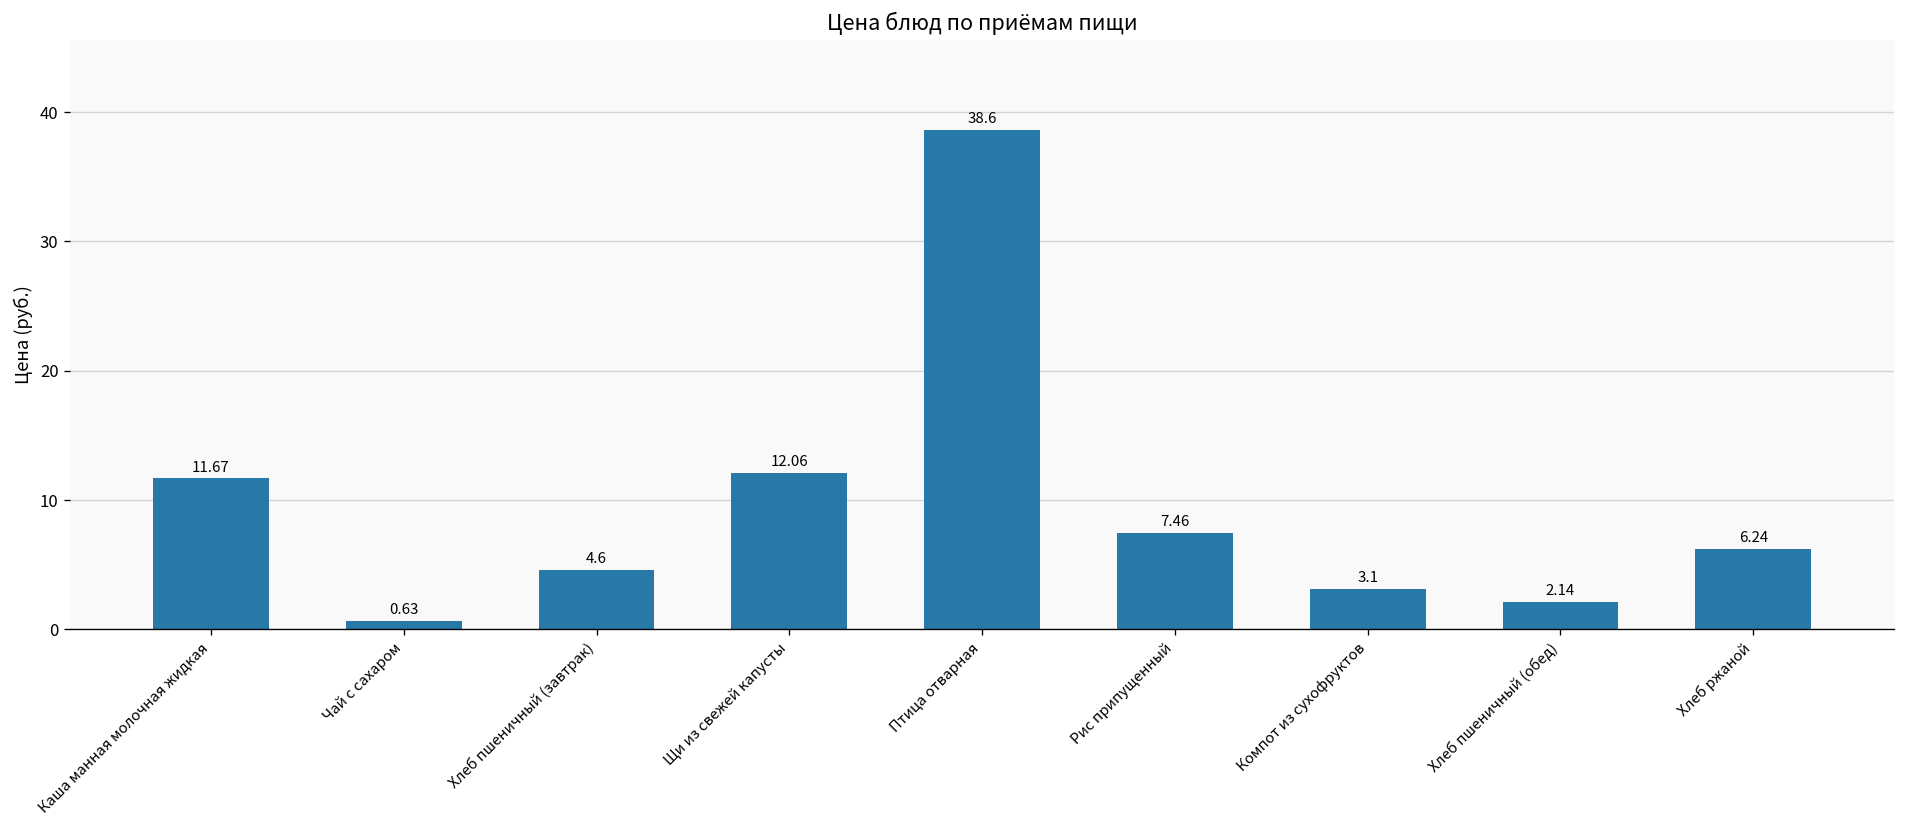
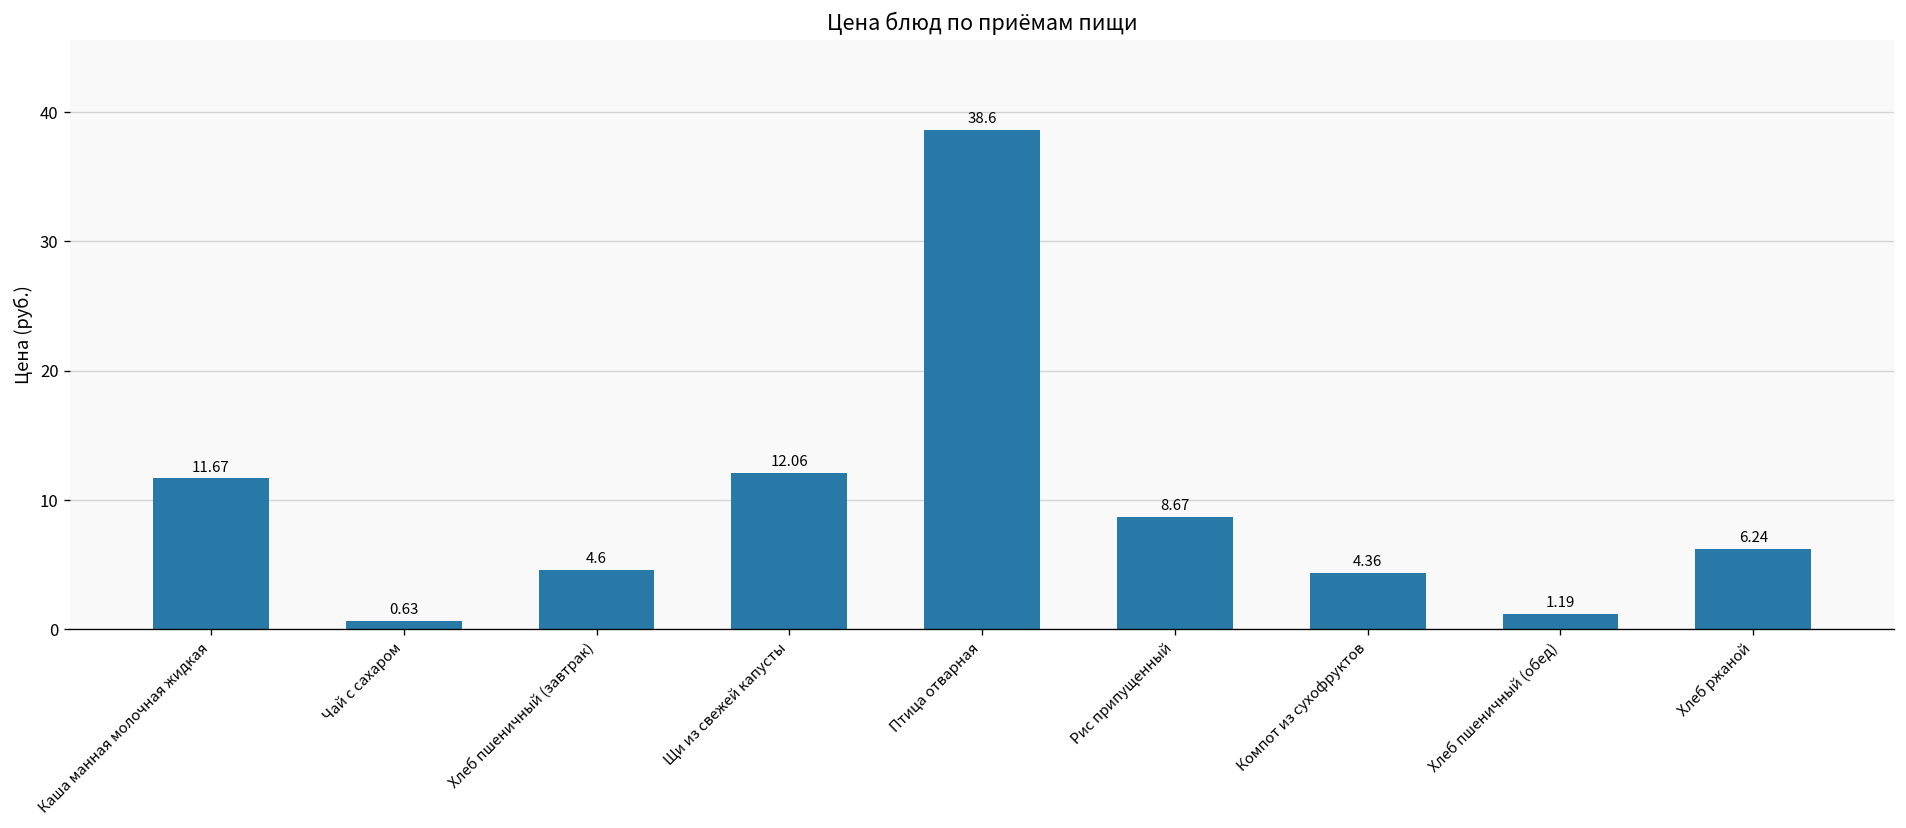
  {
    "Каша манная молочная жидкая": 11.67,
    "Чай с сахаром": 0.63,
    "Хлеб пшеничный (завтрак)": 4.6,
    "Щи из свежей капусты": 12.06,
    "Птица отварная": 38.6,
-   "Рис припущенный": 7.46,
-   "Компот из сухофруктов": 3.1,
-   "Хлеб пшеничный (обед)": 2.14,
+   "Рис припущенный": 8.67,
+   "Компот из сухофруктов": 4.36,
+   "Хлеб пшеничный (обед)": 1.19,
    "Хлеб ржаной": 6.24
  }
